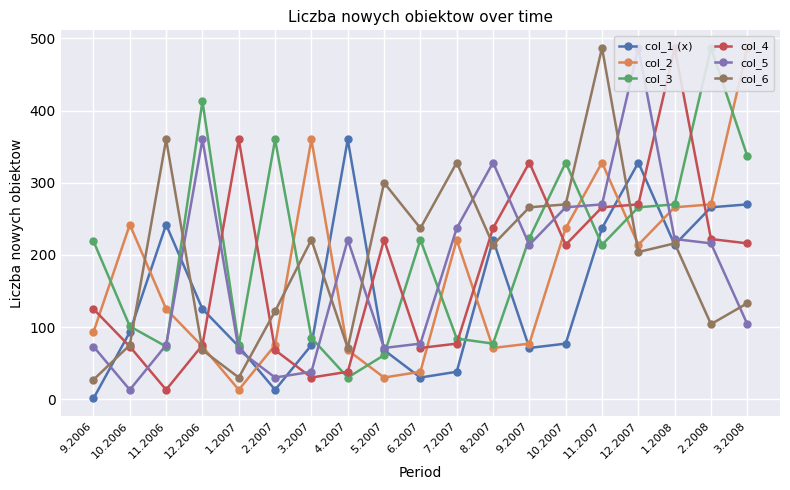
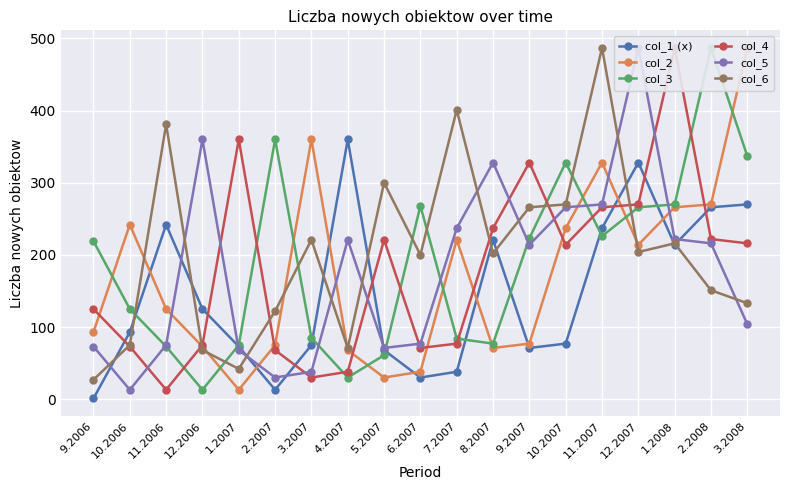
  {
    "col_3": {
      "9.2006": 220,
-     "10.2006": 100,
-     "12.2006": 410,
+     "10.2006": 130,
+     "12.2006": 10,
      "2.2007": 360,
      "3.2007": 90,
      "4.2007": 30,
      "5.2007": 60,
-     "6.2007": 220,
+     "6.2007": 270,
      "7.2007": 80,
      "8.2007": 80,
      "9.2007": 220,
      "10.2007": 330,
-     "11.2007": 210,
+     "11.2007": 230,
      "12.2007": 270,
      "1.2008": 270,
      "3.2008": 340
    },
    "col_6": {
      "9.2006": 30,
-     "11.2006": 360,
+     "11.2006": 380,
      "12.2006": 70,
-     "1.2007": 30,
+     "1.2007": 40,
      "2.2007": 120,
      "3.2007": 220,
      "5.2007": 300,
-     "6.2007": 240,
-     "7.2007": 330,
-     "8.2007": 210,
+     "6.2007": 200,
+     "7.2007": 400,
+     "8.2007": 200,
      "9.2007": 270,
      "10.2007": 270,
      "11.2007": 490,
      "12.2007": 200,
-     "2.2008": 100,
+     "2.2008": 150,
      "3.2008": 130
    }
  }
